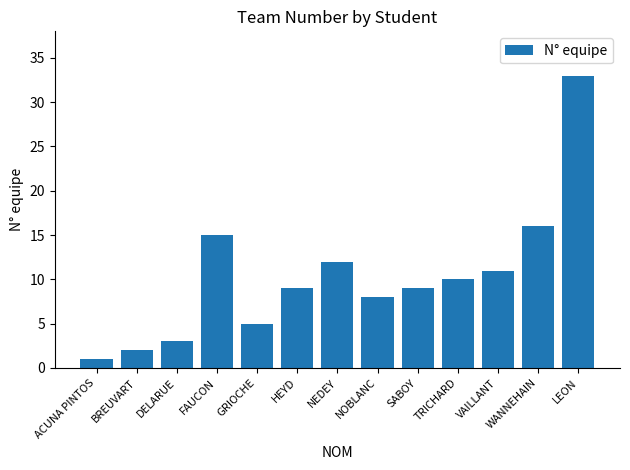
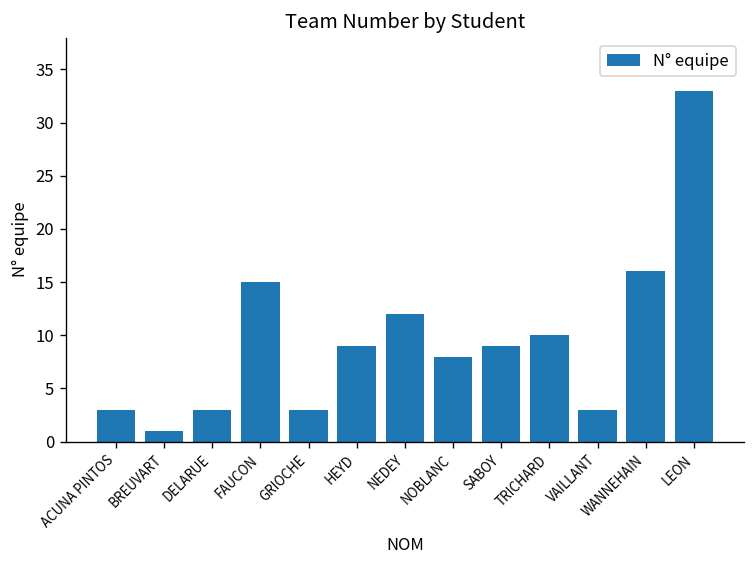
  {
-   "ACUNA PINTOS": 1,
-   "BREUVART": 2,
+   "ACUNA PINTOS": 3,
+   "BREUVART": 1,
    "DELARUE": 3,
    "FAUCON": 15,
-   "GRIOCHE": 5,
+   "GRIOCHE": 3,
    "HEYD": 9,
    "NEDEY": 12,
    "NOBLANC": 8,
    "SABOY": 9,
    "TRICHARD": 10,
-   "VAILLANT": 11,
+   "VAILLANT": 3,
    "WANNEHAIN": 16,
    "LEON": 33
  }
